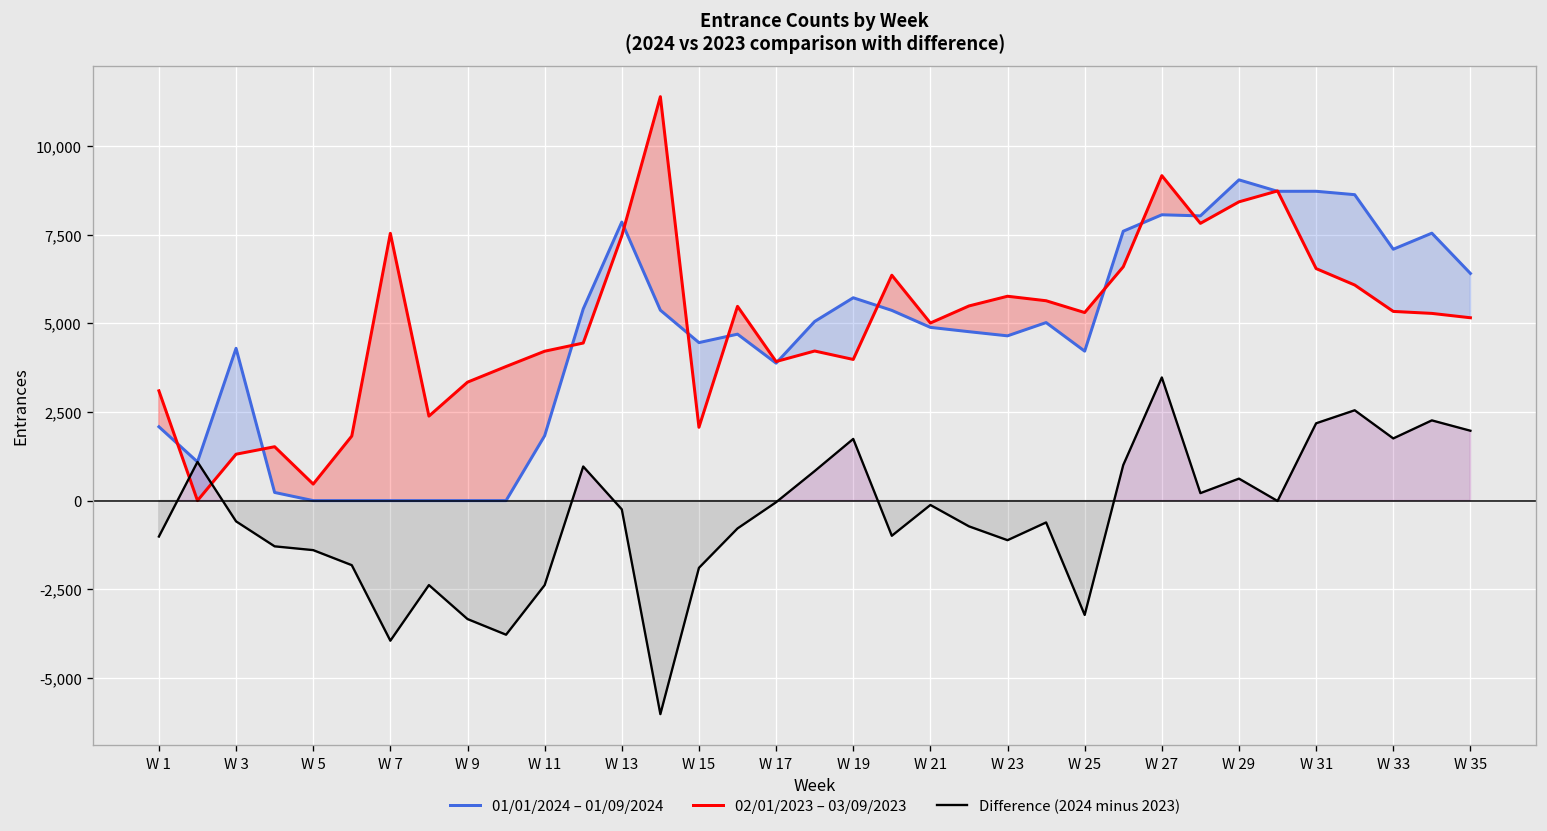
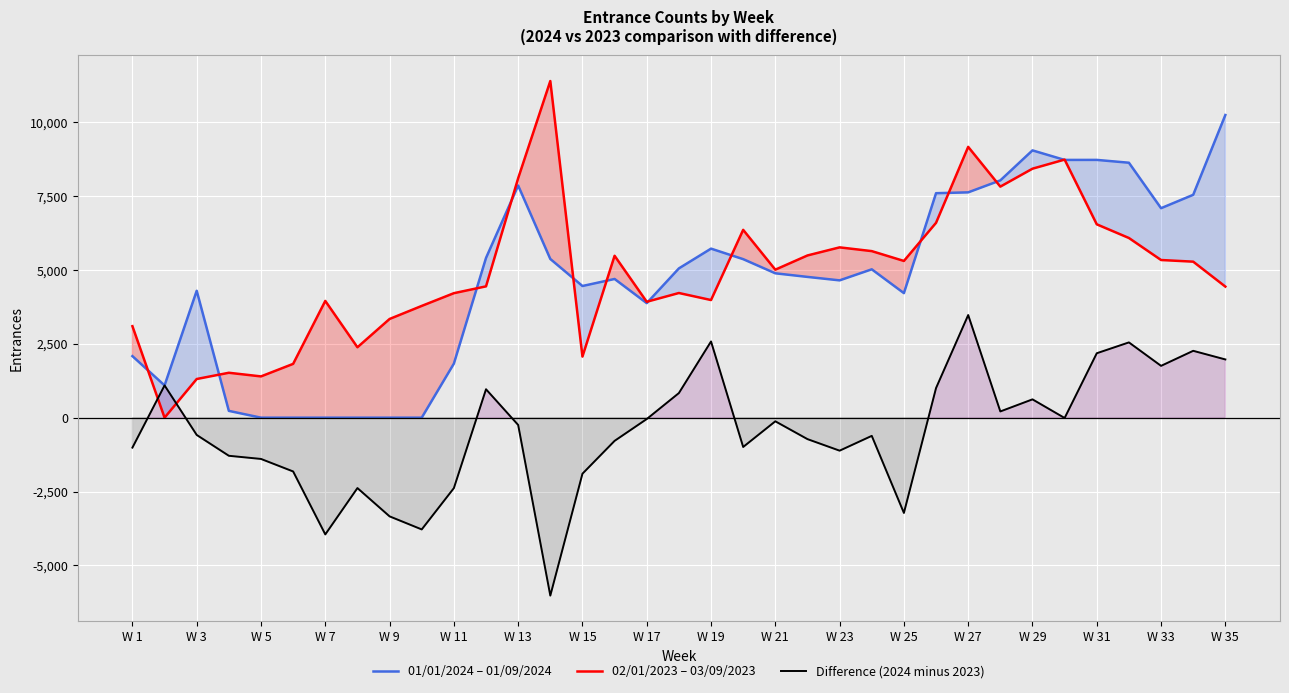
  {
    "01/01/2024 – 01/09/2024": {
      "W 1": "2,100",
      "W 3": "4,300",
      "W 5": "0",
      "W 7": "0",
      "W 9": "0",
      "W 11": "1,800",
      "W 13": "7,900",
      "W 15": "4,500",
      "W 19": "5,700",
      "W 21": "4,900",
      "W 23": "4,600",
      "W 25": "4,200",
-     "W 27": "8,100",
+     "W 27": "7,600",
      "W 29": "9,000",
      "W 31": "8,700",
      "W 33": "7,100",
-     "W 35": "6,400"
+     "W 35": "10,200"
    },
    "02/01/2023 – 03/09/2023": {
      "W 1": "3,100",
      "W 3": "1,300",
-     "W 5": "500",
-     "W 7": "7,500",
+     "W 5": "1,400",
+     "W 7": "4,000",
      "W 9": "3,300",
      "W 11": "4,200",
-     "W 13": "7,500",
+     "W 13": "8,100",
      "W 15": "2,100",
      "W 19": "4,000",
      "W 21": "5,000",
      "W 23": "5,800",
      "W 25": "5,300",
      "W 27": "9,200",
      "W 29": "8,400",
      "W 31": "6,500",
      "W 33": "5,300",
-     "W 35": "5,200"
+     "W 35": "4,400"
    },
    "Difference (2024 minus 2023)": {
      "W 1": "-1,000",
      "W 3": "-600",
      "W 5": "-1,400",
      "W 7": "-4,000",
      "W 9": "-3,300",
      "W 11": "-2,400",
      "W 13": "-200",
      "W 15": "-1,900",
      "W 17": "0",
-     "W 19": "1,700",
+     "W 19": "2,600",
      "W 21": "-100",
      "W 23": "-1,100",
      "W 25": "-3,200",
      "W 27": "3,500",
      "W 29": "600",
      "W 31": "2,200",
      "W 33": "1,800",
      "W 35": "2,000"
    }
  }
